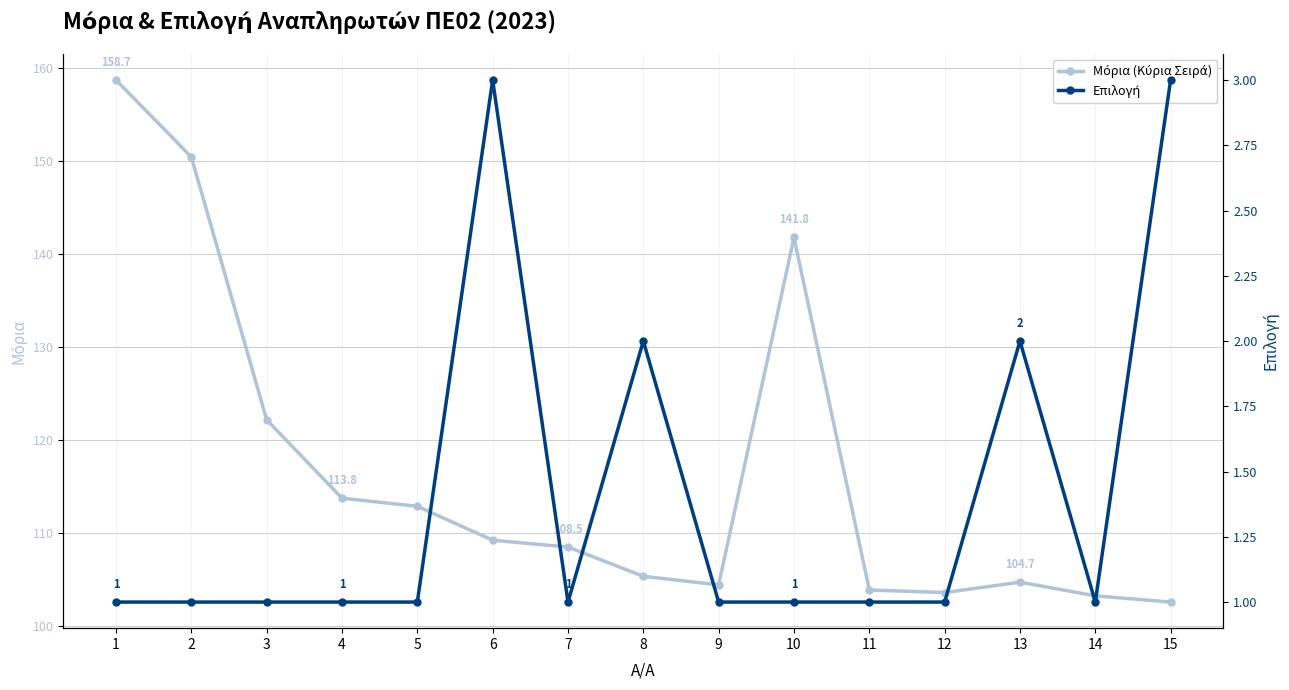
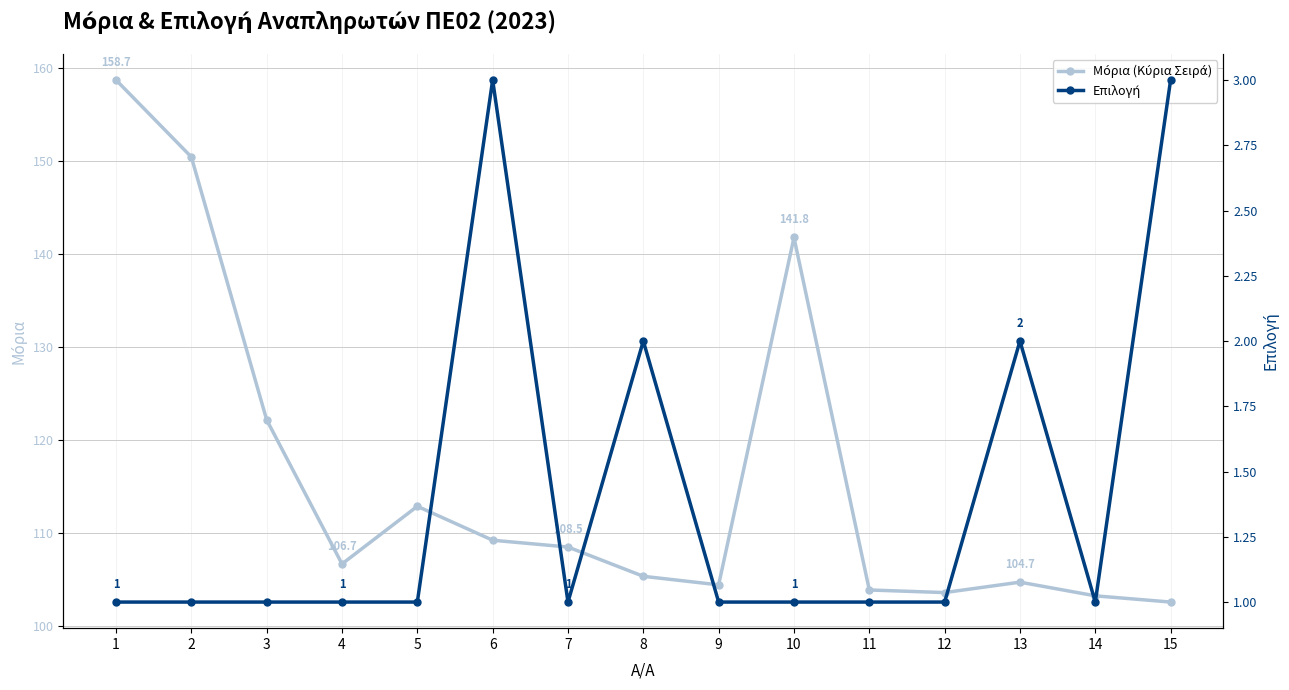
  {
    "Μόρια (Κύρια Σειρά)": {
      "1": 158.7,
-     "4": 113.8,
+     "4": 106.7,
      "7": 108.5,
      "10": 141.8,
      "13": 104.7
    },
    "Επιλογή": {
      "1": 1,
      "4": 1,
      "7": 1,
      "10": 1,
      "13": 2
    }
  }
